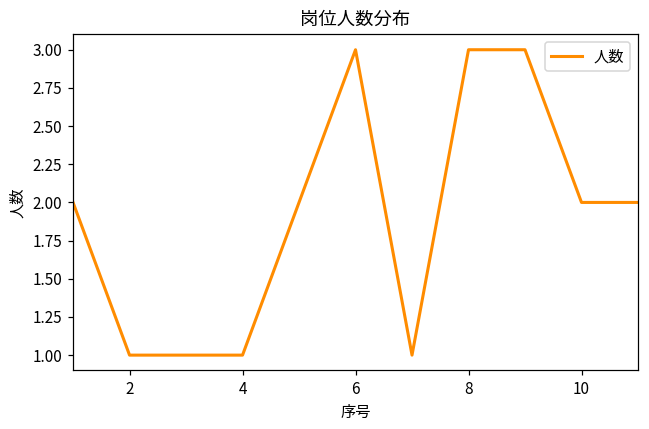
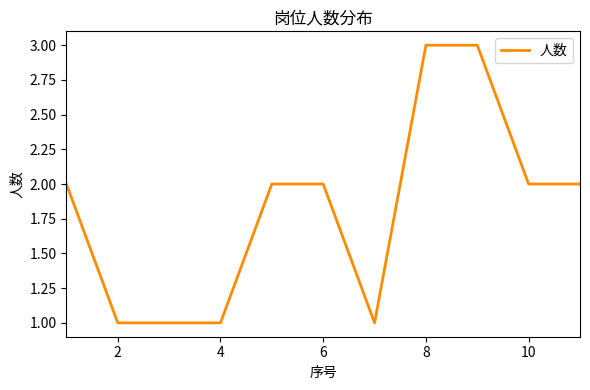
  {
    "2": 1,
    "4": 1,
-   "6": 3,
+   "6": 2,
    "8": 3,
    "10": 2
  }
